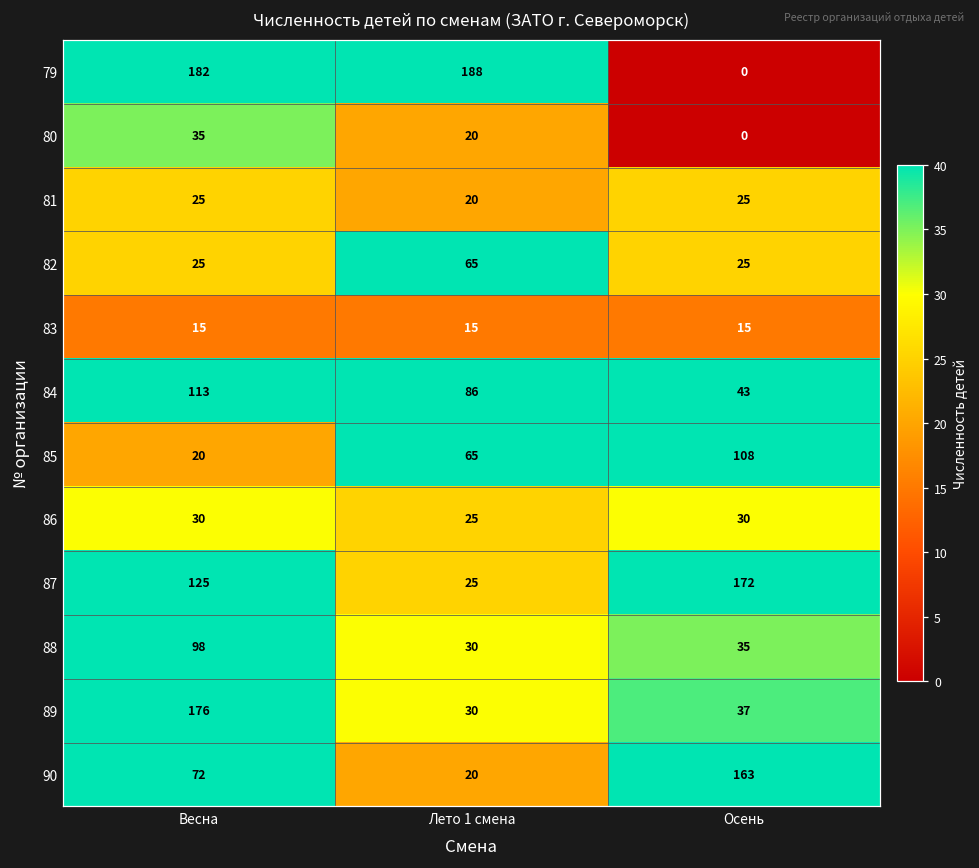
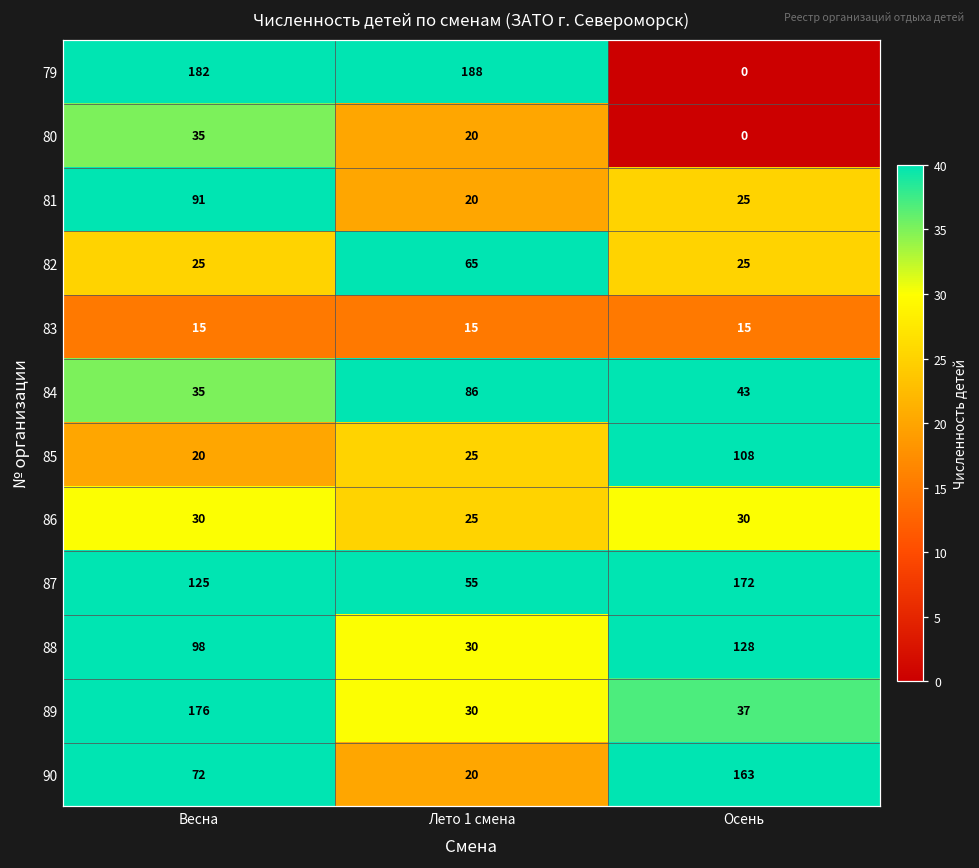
  {
    "79": {
      "Весна": 182,
      "Лето 1 смена": 188,
      "Осень": 0
    },
    "80": {
      "Весна": 35,
      "Лето 1 смена": 20,
      "Осень": 0
    },
    "81": {
-     "Весна": 25,
+     "Весна": 91,
      "Лето 1 смена": 20,
      "Осень": 25
    },
    "82": {
      "Весна": 25,
      "Лето 1 смена": 65,
      "Осень": 25
    },
    "83": {
      "Весна": 15,
      "Лето 1 смена": 15,
      "Осень": 15
    },
    "84": {
-     "Весна": 113,
+     "Весна": 35,
      "Лето 1 смена": 86,
      "Осень": 43
    },
    "85": {
      "Весна": 20,
-     "Лето 1 смена": 65,
+     "Лето 1 смена": 25,
      "Осень": 108
    },
    "86": {
      "Весна": 30,
      "Лето 1 смена": 25,
      "Осень": 30
    },
    "87": {
      "Весна": 125,
-     "Лето 1 смена": 25,
+     "Лето 1 смена": 55,
      "Осень": 172
    },
    "88": {
      "Весна": 98,
      "Лето 1 смена": 30,
-     "Осень": 35
+     "Осень": 128
    },
    "89": {
      "Весна": 176,
      "Лето 1 смена": 30,
      "Осень": 37
    },
    "90": {
      "Весна": 72,
      "Лето 1 смена": 20,
      "Осень": 163
    }
  }
